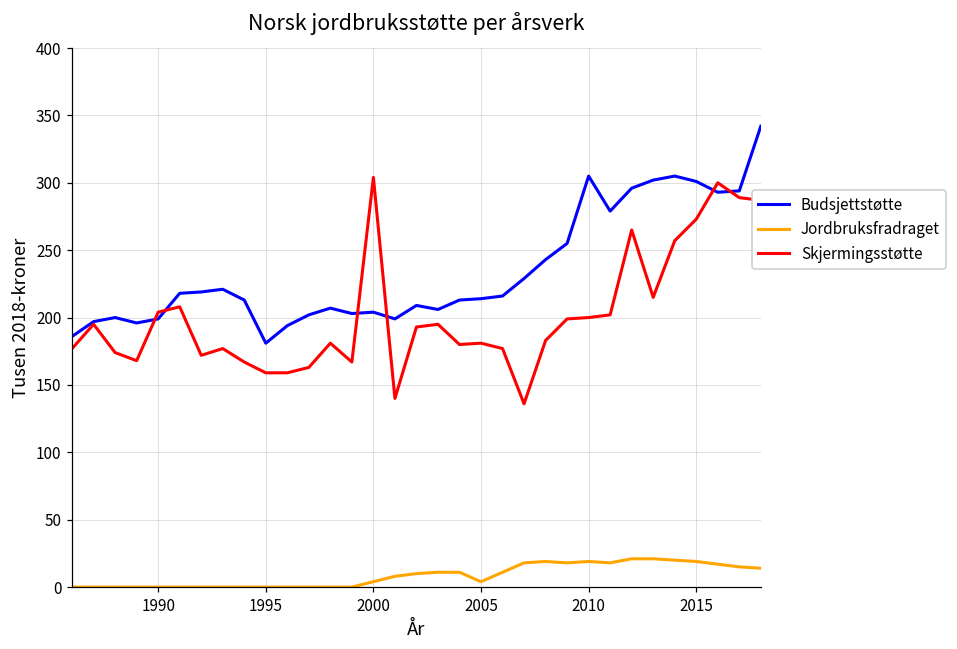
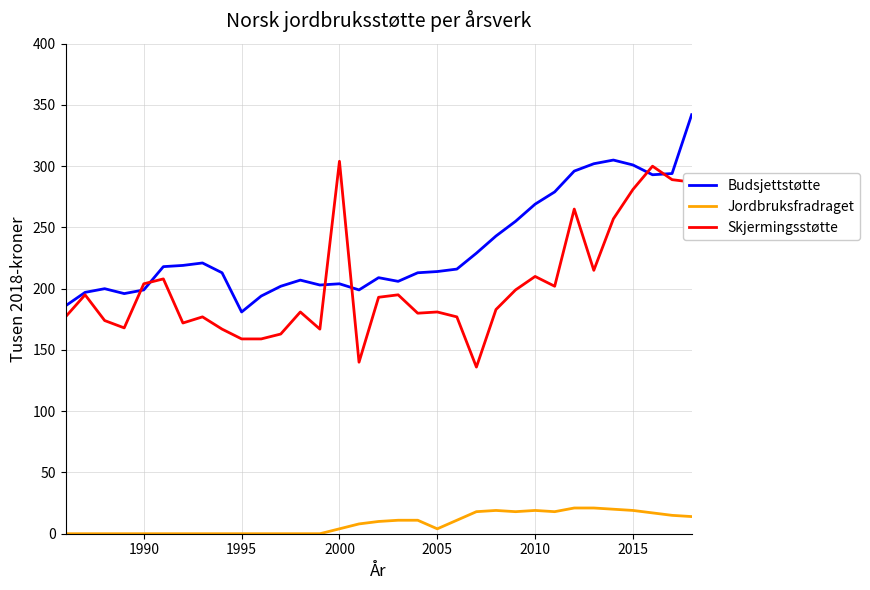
  {
    "Budsjettstøtte": {
      "1990": 199,
      "1995": 181,
      "2000": 204,
      "2005": 214,
-     "2010": 305,
+     "2010": 269,
      "2015": 301
    },
    "Jordbruksfradraget": {
      "1990": 0,
      "1995": 0,
      "2000": 4,
      "2005": 4,
      "2010": 19,
      "2015": 19
    },
    "Skjermingsstøtte": {
      "1990": 204,
      "1995": 159,
      "2000": 304,
      "2005": 181,
-     "2010": 200,
-     "2015": 273
+     "2010": 210,
+     "2015": 281
    }
  }
